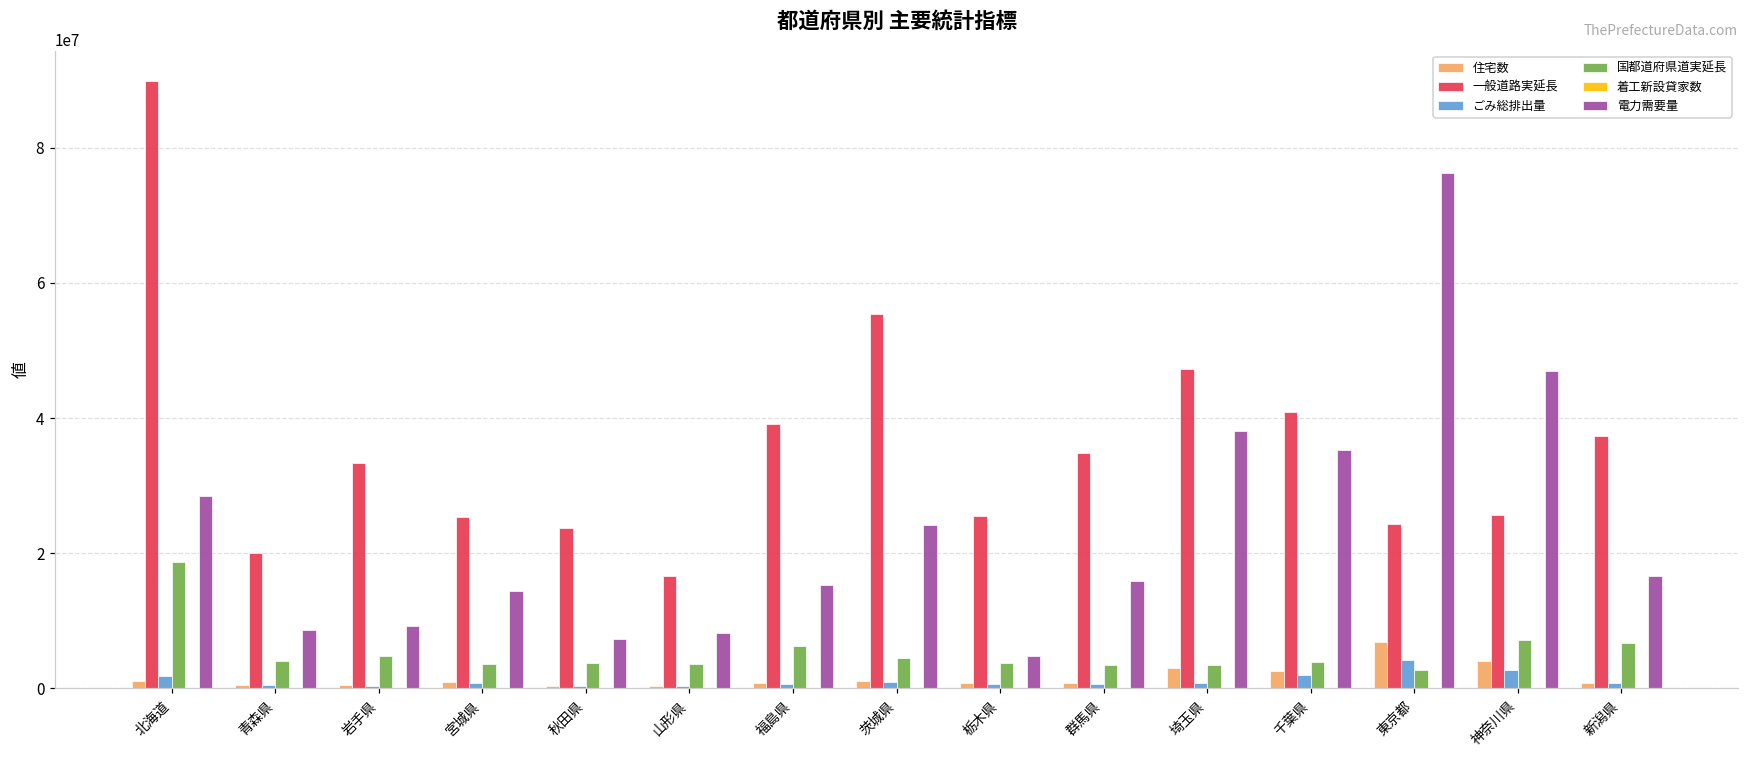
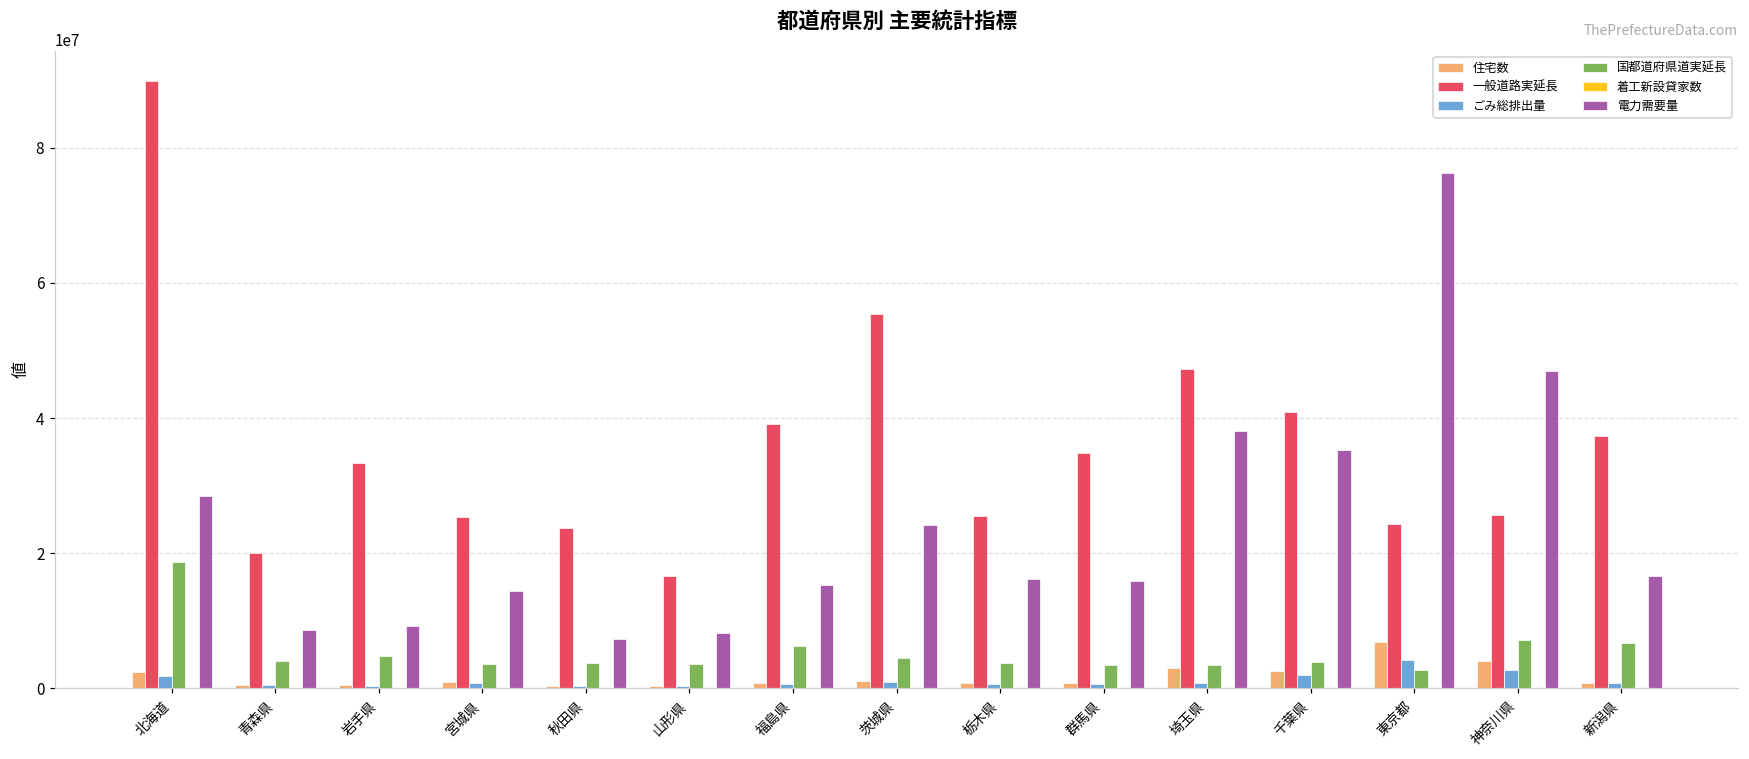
  {
    "住宅数": {
-     "北海道": 1000000,
+     "北海道": 2000000,
      "青森県": 1000000,
      "岩手県": 0,
      "宮城県": 1000000,
      "福島県": 1000000,
      "茨城県": 1000000,
      "栃木県": 1000000,
      "群馬県": 1000000,
      "埼玉県": 3000000,
      "千葉県": 3000000,
      "東京都": 7000000,
      "神奈川県": 4000000,
      "新潟県": 1000000
    },
    "一般道路実延長": {
      "北海道": 90000000,
      "青森県": 20000000,
      "岩手県": 33000000,
      "宮城県": 25000000,
      "秋田県": 24000000,
      "山形県": 17000000,
      "福島県": 39000000,
      "茨城県": 55000000,
      "栃木県": 25000000,
      "群馬県": 35000000,
      "埼玉県": 47000000,
      "千葉県": 41000000,
      "東京都": 24000000,
      "神奈川県": 26000000,
      "新潟県": 37000000
    },
    "ごみ総排出量": {
      "北海道": 2000000,
      "青森県": 0,
      "宮城県": 1000000,
      "福島県": 1000000,
      "茨城県": 1000000,
      "栃木県": 1000000,
      "群馬県": 1000000,
      "埼玉県": 1000000,
      "千葉県": 2000000,
      "東京都": 4000000,
      "神奈川県": 3000000,
      "新潟県": 1000000
    },
    "国都道府県道実延長": {
      "北海道": 19000000,
      "青森県": 4000000,
      "岩手県": 5000000,
      "宮城県": 4000000,
      "秋田県": 4000000,
      "山形県": 4000000,
      "福島県": 6000000,
      "茨城県": 5000000,
      "栃木県": 4000000,
      "群馬県": 3000000,
      "埼玉県": 3000000,
      "千葉県": 4000000,
      "東京都": 3000000,
      "神奈川県": 7000000,
      "新潟県": 7000000
    },
    "電力需要量": {
      "北海道": 28000000,
      "青森県": 9000000,
      "岩手県": 9000000,
      "宮城県": 14000000,
      "秋田県": 7000000,
      "山形県": 8000000,
      "福島県": 15000000,
      "茨城県": 24000000,
-     "栃木県": 5000000,
+     "栃木県": 16000000,
      "群馬県": 16000000,
      "埼玉県": 38000000,
      "千葉県": 35000000,
      "東京都": 76000000,
      "神奈川県": 47000000,
      "新潟県": 17000000
    }
  }
